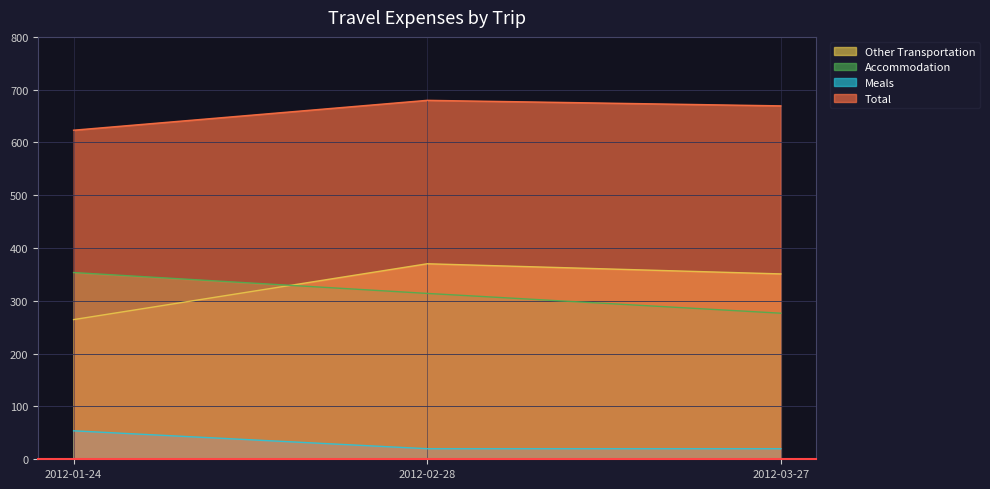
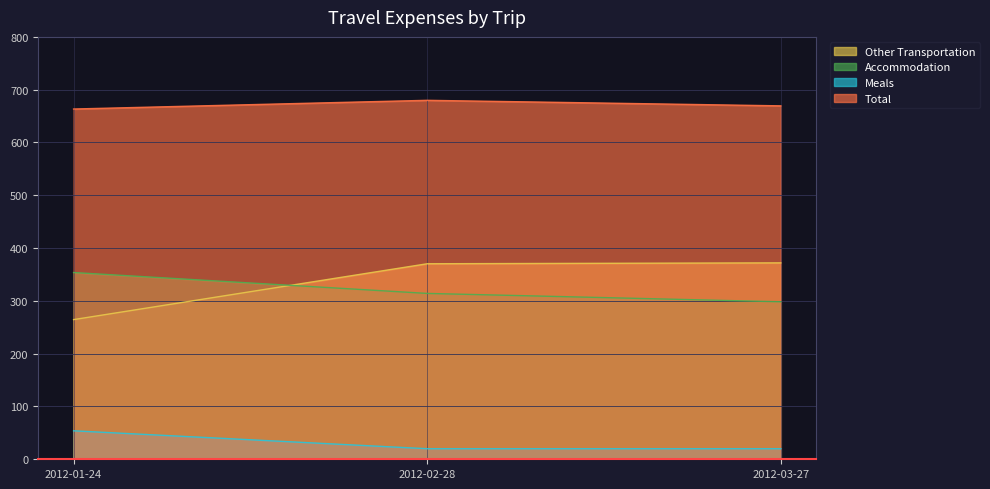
  {
    "Other Transportation": {
      "2012-01-24": 260,
      "2012-02-28": 370,
-     "2012-03-27": 350
+     "2012-03-27": 370
    },
    "Accommodation": {
      "2012-01-24": 350,
      "2012-02-28": 310,
-     "2012-03-27": 280
+     "2012-03-27": 300
    },
    "Meals": {
      "2012-01-24": 50,
      "2012-02-28": 20,
      "2012-03-27": 20
    },
    "Total": {
-     "2012-01-24": 620,
+     "2012-01-24": 660,
      "2012-02-28": 680,
      "2012-03-27": 670
    }
  }
